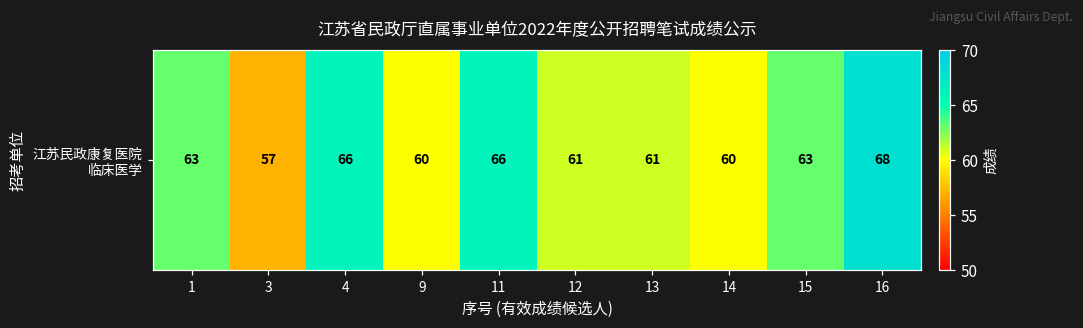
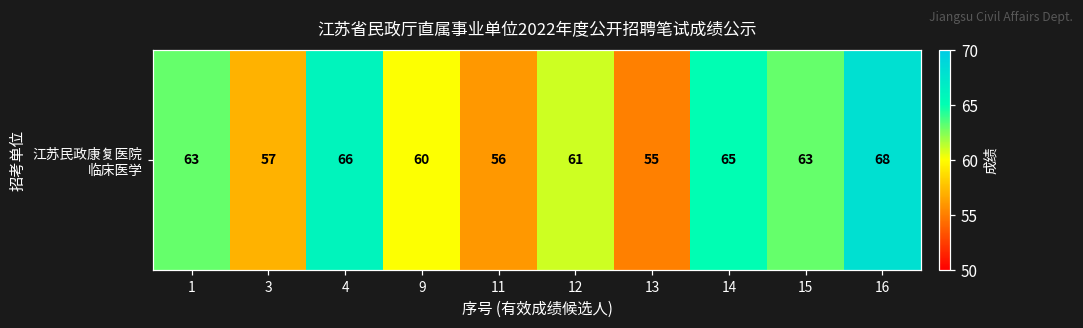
  {
    "江苏民政康复医院 临床医学": {
      "1": 63,
      "3": 57,
      "4": 66,
      "9": 60,
-     "11": 66,
+     "11": 56,
      "12": 61,
-     "13": 61,
-     "14": 60,
+     "13": 55,
+     "14": 65,
      "15": 63,
      "16": 68
    }
  }
